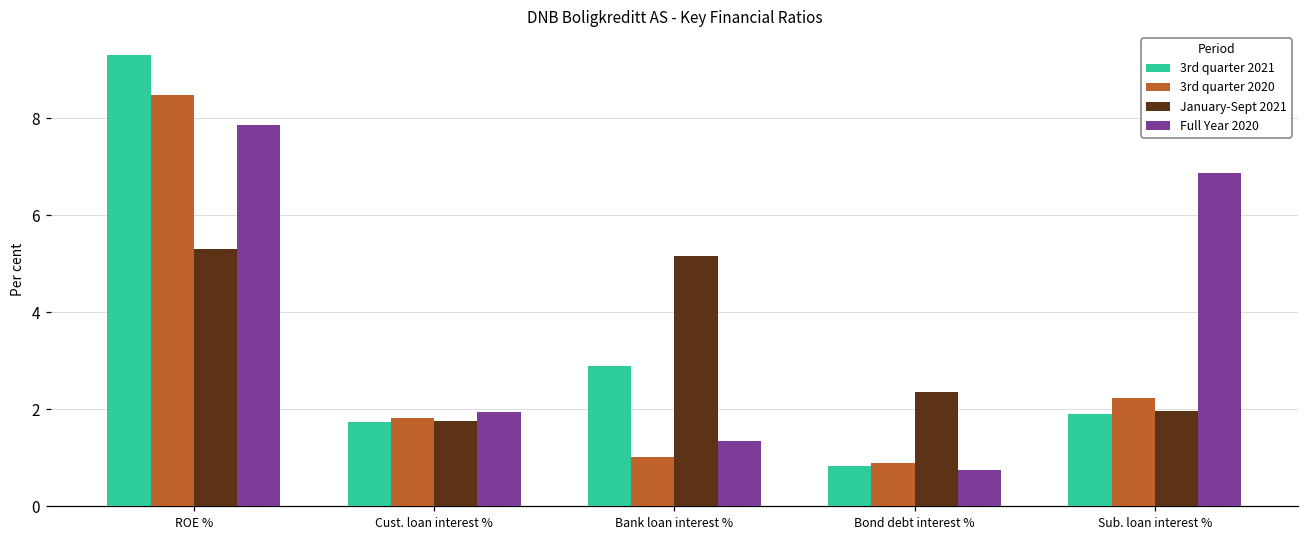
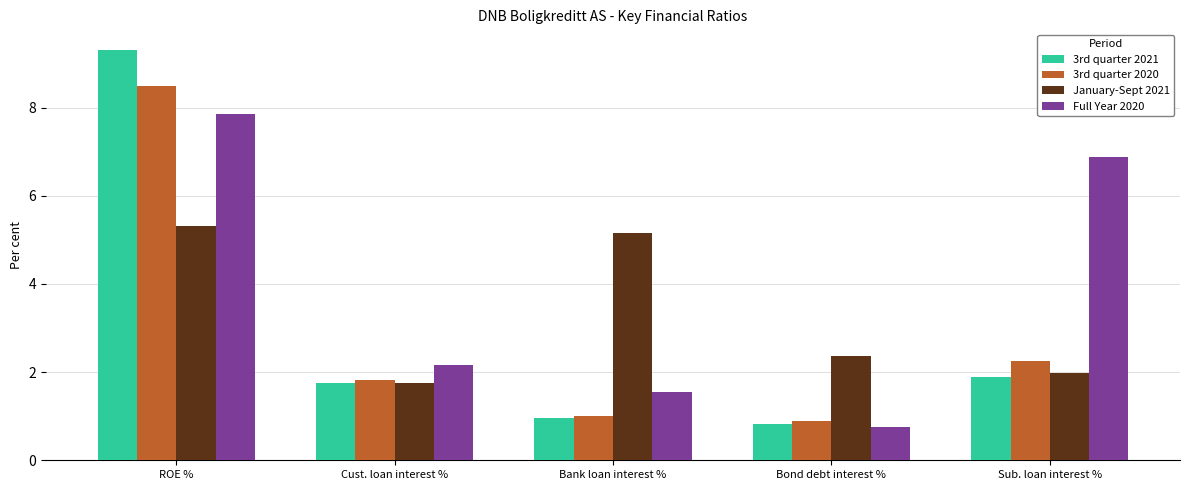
  {
    "3rd quarter 2021": {
      "ROE %": 9.3,
      "Cust. loan interest %": 1.7,
-     "Bank loan interest %": 2.9,
+     "Bank loan interest %": 1.0,
      "Bond debt interest %": 0.8,
      "Sub. loan interest %": 1.9
    },
    "3rd quarter 2020": {
      "ROE %": 8.5,
      "Cust. loan interest %": 1.8,
      "Bank loan interest %": 1.0,
      "Bond debt interest %": 0.9,
      "Sub. loan interest %": 2.2
    },
    "January-Sept 2021": {
      "ROE %": 5.3,
      "Cust. loan interest %": 1.8,
      "Bank loan interest %": 5.2,
      "Bond debt interest %": 2.4,
      "Sub. loan interest %": 2.0
    },
    "Full Year 2020": {
      "ROE %": 7.9,
-     "Cust. loan interest %": 2.0,
-     "Bank loan interest %": 1.3,
+     "Cust. loan interest %": 2.2,
+     "Bank loan interest %": 1.6,
      "Bond debt interest %": 0.8,
      "Sub. loan interest %": 6.9
    }
  }
